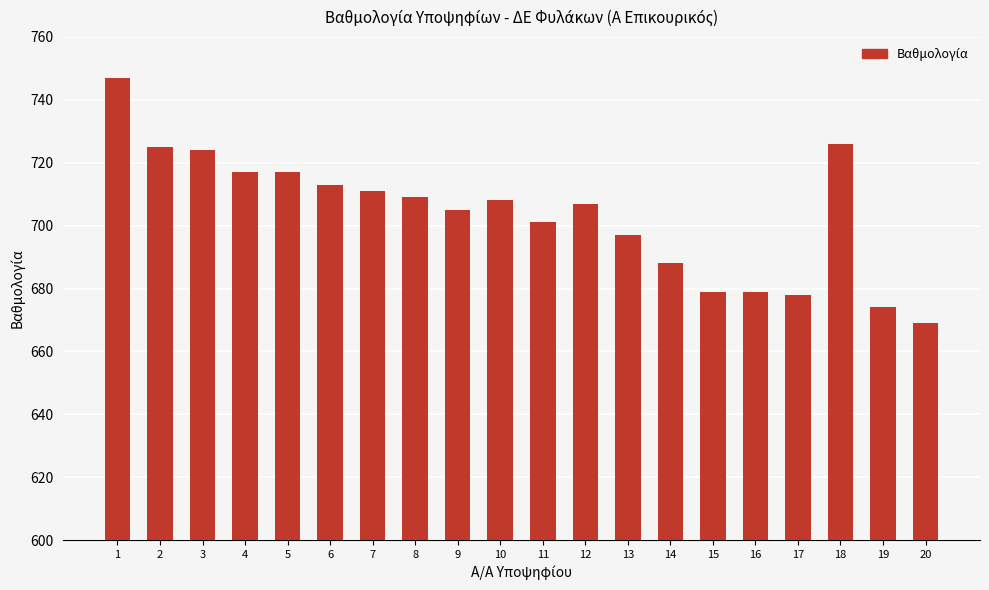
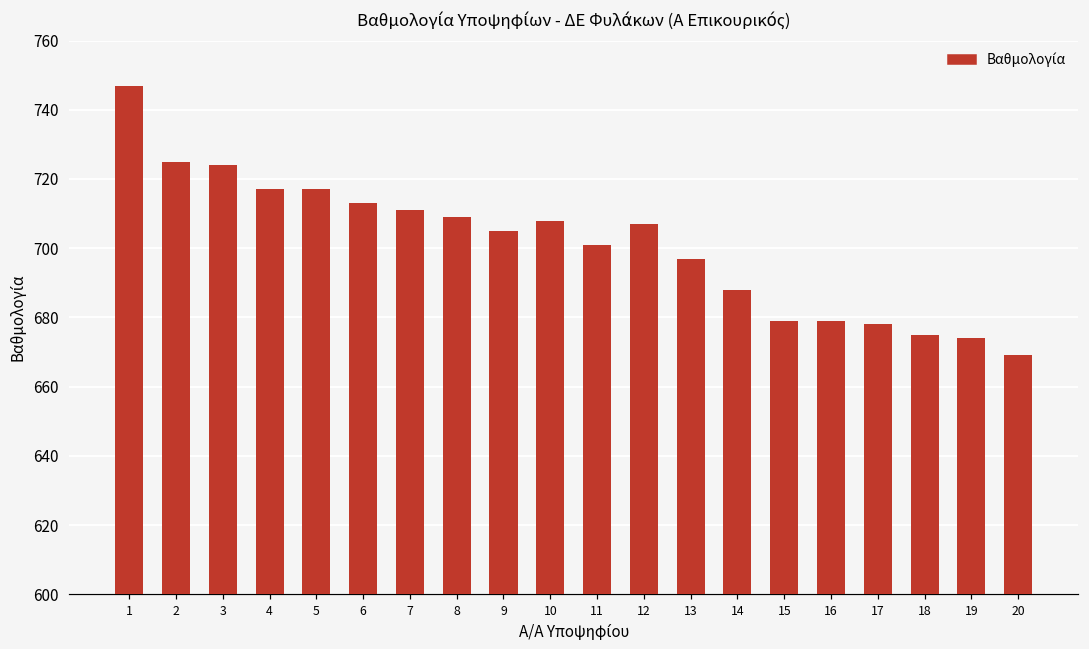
  {
    "1": 747,
    "2": 725,
    "3": 724,
    "4": 717,
    "5": 717,
    "6": 713,
    "7": 711,
    "8": 709,
    "9": 705,
    "10": 708,
    "11": 701,
    "12": 707,
    "13": 697,
    "14": 688,
    "15": 679,
    "16": 679,
    "17": 678,
-   "18": 726,
+   "18": 675,
    "19": 674,
    "20": 669
  }
